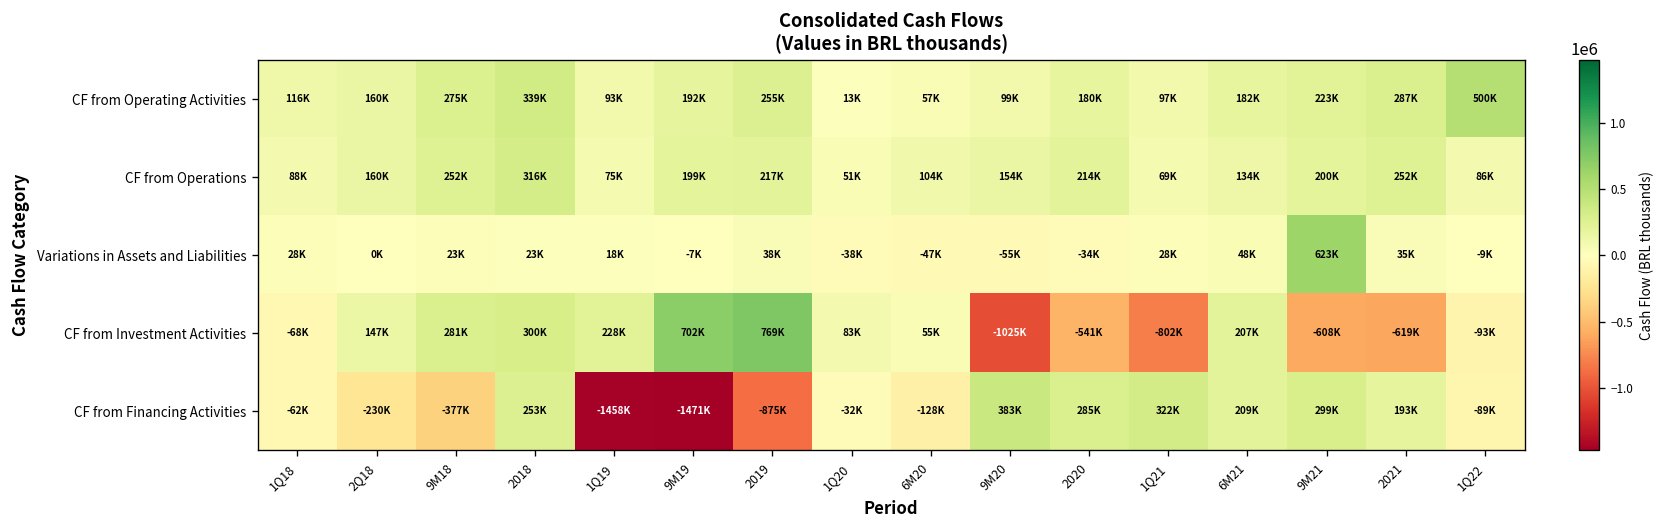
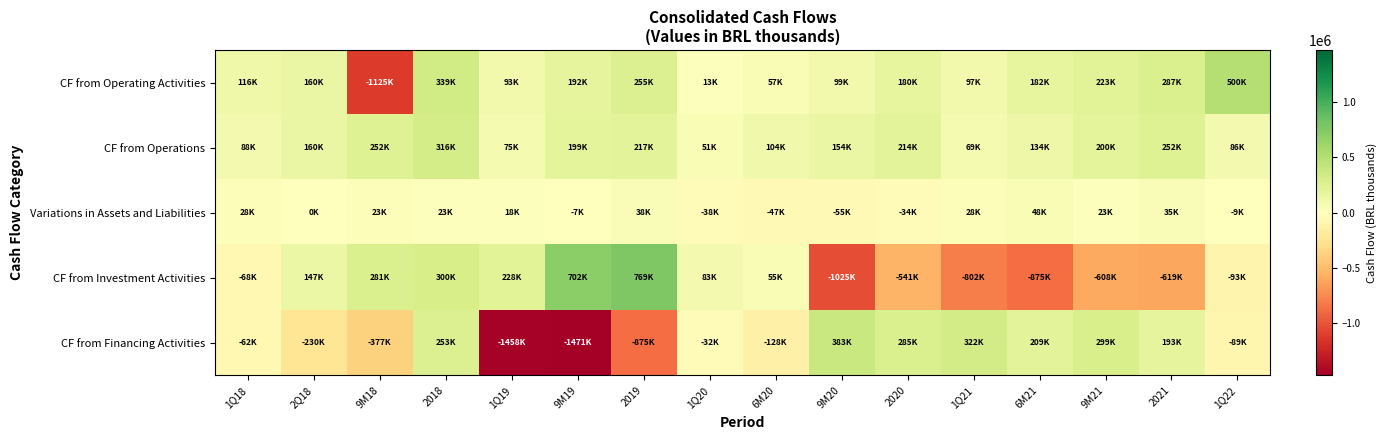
  {
    "CF from Operating Activities": {
      "1Q18": "116K",
      "2Q18": "160K",
-     "9M18": "275K",
+     "9M18": "-1125K",
      "2018": "339K",
      "1Q19": "93K",
      "9M19": "192K",
      "2019": "255K",
      "1Q20": "13K",
      "6M20": "57K",
      "9M20": "99K",
      "2020": "180K",
      "1Q21": "97K",
      "6M21": "182K",
      "9M21": "223K",
      "2021": "287K",
      "1Q22": "500K"
    },
    "CF from Operations": {
      "1Q18": "88K",
      "2Q18": "160K",
      "9M18": "252K",
      "2018": "316K",
      "1Q19": "75K",
      "9M19": "199K",
      "2019": "217K",
      "1Q20": "51K",
      "6M20": "104K",
      "9M20": "154K",
      "2020": "214K",
      "1Q21": "69K",
      "6M21": "134K",
      "9M21": "200K",
      "2021": "252K",
      "1Q22": "86K"
    },
    "Variations in Assets and Liabilities": {
      "1Q18": "28K",
      "2Q18": "0K",
      "9M18": "23K",
      "2018": "23K",
      "1Q19": "18K",
      "9M19": "-7K",
      "2019": "38K",
      "1Q20": "-38K",
      "6M20": "-47K",
      "9M20": "-55K",
      "2020": "-34K",
      "1Q21": "28K",
      "6M21": "48K",
-     "9M21": "623K",
+     "9M21": "23K",
      "2021": "35K",
      "1Q22": "-9K"
    },
    "CF from Investment Activities": {
      "1Q18": "-68K",
      "2Q18": "147K",
      "9M18": "281K",
      "2018": "300K",
      "1Q19": "228K",
      "9M19": "702K",
      "2019": "769K",
      "1Q20": "83K",
      "6M20": "55K",
      "9M20": "-1025K",
      "2020": "-541K",
      "1Q21": "-802K",
-     "6M21": "207K",
+     "6M21": "-875K",
      "9M21": "-608K",
      "2021": "-619K",
      "1Q22": "-93K"
    },
    "CF from Financing Activities": {
      "1Q18": "-62K",
      "2Q18": "-230K",
      "9M18": "-377K",
      "2018": "253K",
      "1Q19": "-1458K",
      "9M19": "-1471K",
      "2019": "-875K",
      "1Q20": "-32K",
      "6M20": "-128K",
      "9M20": "383K",
      "2020": "285K",
      "1Q21": "322K",
      "6M21": "209K",
      "9M21": "299K",
      "2021": "193K",
      "1Q22": "-89K"
    }
  }
